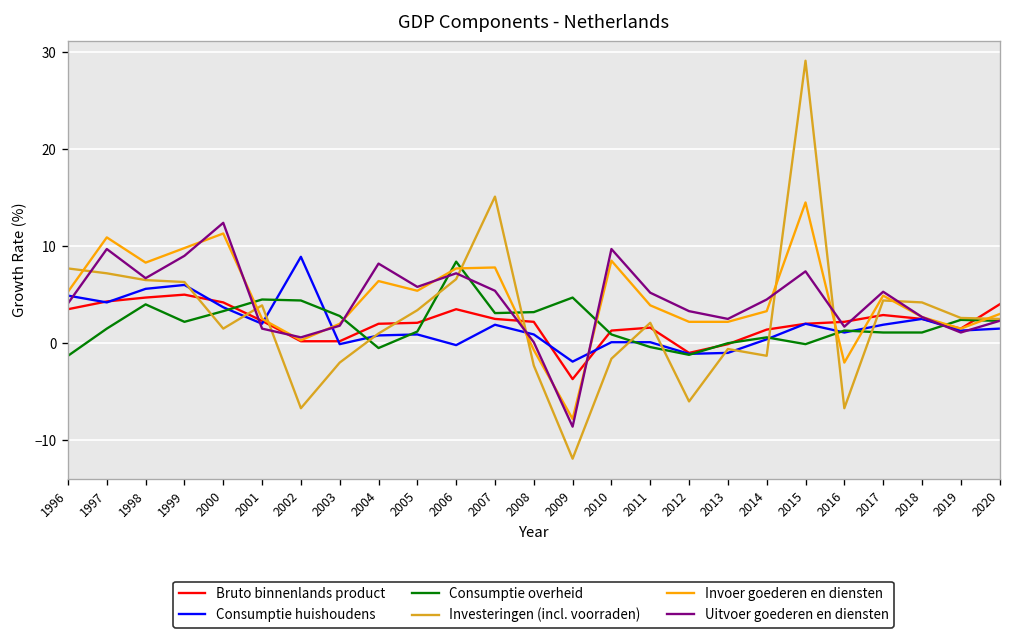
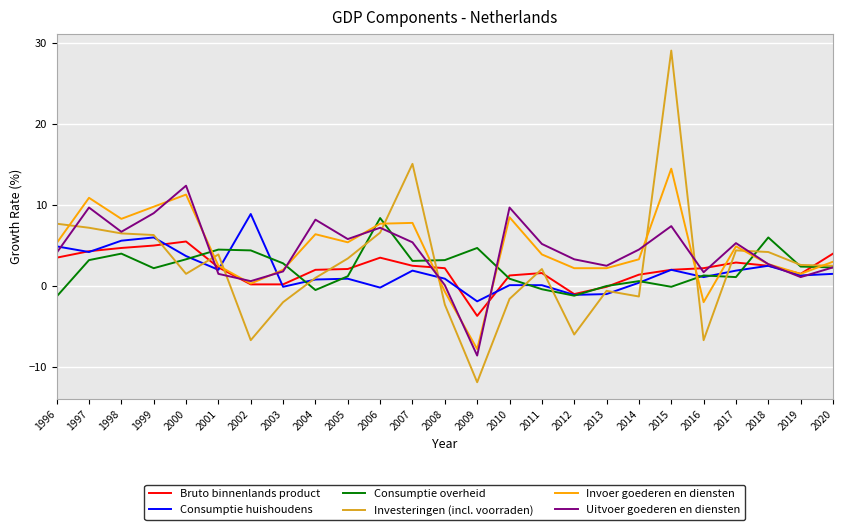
  {
    "Bruto binnenlands product": {
      "1996": 4,
      "1998": 5,
      "1999": 5,
-     "2000": 4,
+     "2000": 6,
      "2004": 2,
      "2005": 2,
      "2006": 4,
      "2007": 3,
      "2008": 2,
      "2009": -4,
      "2010": 1,
      "2011": 2,
      "2014": 1,
      "2016": 2,
      "2017": 3,
      "2020": 4
    },
    "Consumptie huishoudens": {
      "1996": 5,
      "1998": 6,
      "2000": 4,
      "2002": 9,
      "2006": 0,
      "2007": 2,
      "2008": 1,
      "2009": -2,
      "2010": 0,
      "2011": 0,
      "2013": -1,
      "2017": 2,
      "2020": 2
    },
    "Consumptie overheid": {
      "1996": -1,
-     "1997": 2,
+     "1997": 3,
      "1998": 4,
      "1999": 2,
      "2000": 3,
      "2001": 5,
      "2002": 4,
      "2003": 3,
      "2004": -1,
      "2006": 8,
      "2007": 3,
      "2008": 3,
      "2009": 5,
      "2010": 1,
      "2011": 0,
      "2015": 0,
      "2017": 1,
-     "2018": 1
+     "2018": 6
    },
    "Uitvoer goederen en diensten": {
      "1996": 4,
      "1997": 10,
      "1999": 9,
      "2000": 12,
      "2001": 2,
      "2004": 8,
      "2005": 6,
      "2006": 7,
      "2007": 5,
      "2008": 0,
      "2009": -9,
      "2010": 10,
      "2011": 5,
      "2012": 3,
      "2014": 5,
      "2015": 7,
      "2016": 2,
      "2017": 5
    }
  }
